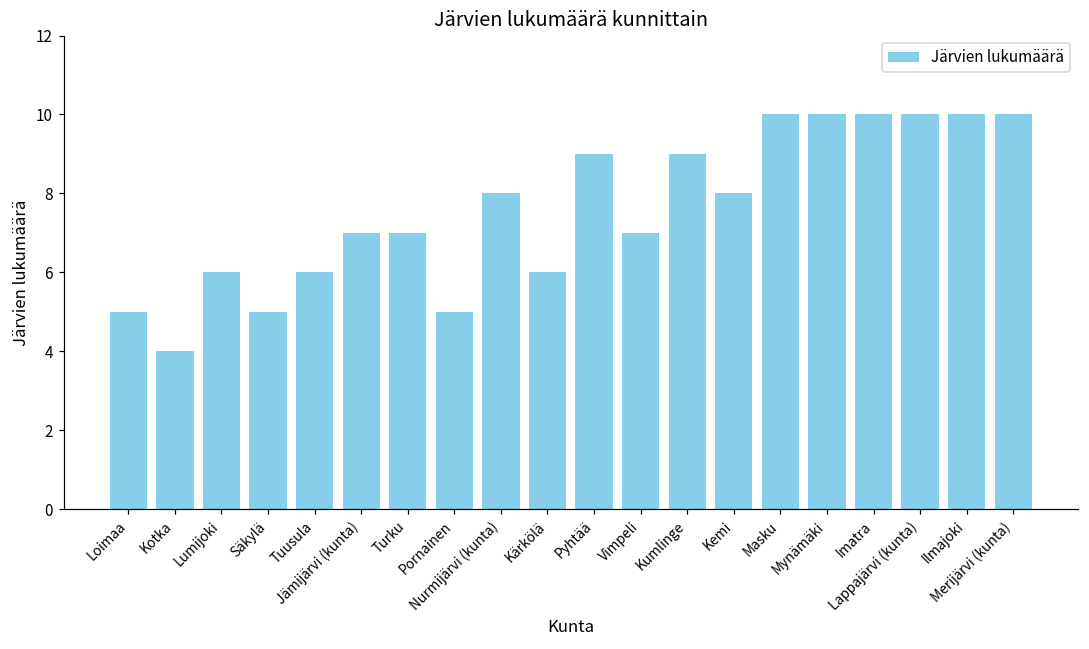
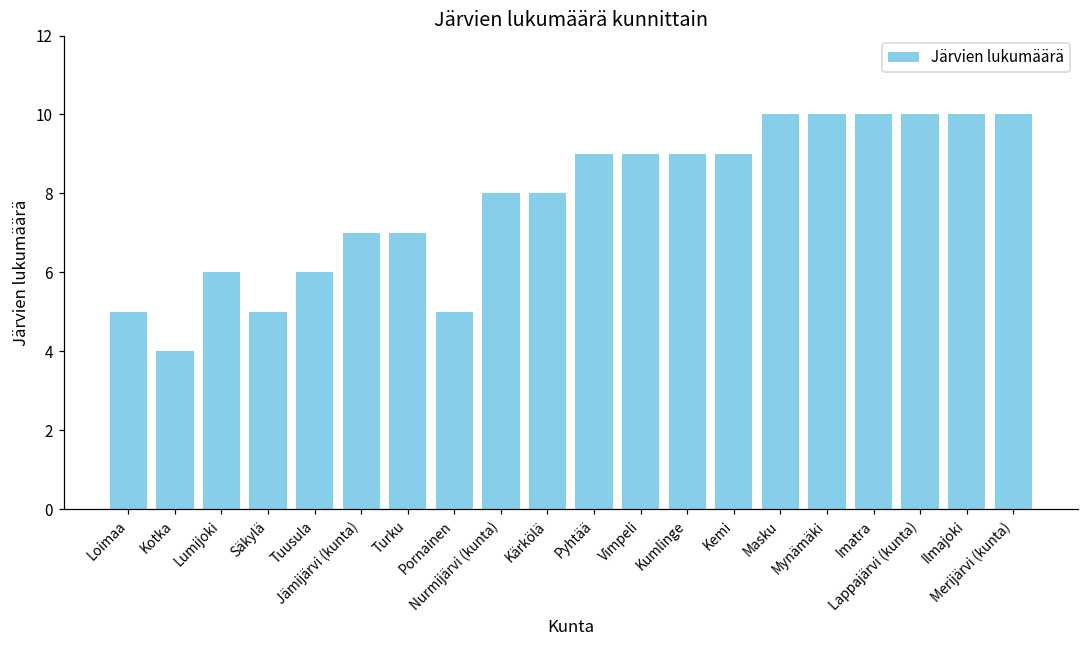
  {
    "Loimaa": 5,
    "Kotka": 4,
    "Lumijoki": 6,
    "Säkylä": 5,
    "Tuusula": 6,
    "Jämijärvi (kunta)": 7,
    "Turku": 7,
    "Pornainen": 5,
    "Nurmijärvi (kunta)": 8,
-   "Kärkölä": 6,
+   "Kärkölä": 8,
    "Pyhtää": 9,
-   "Vimpeli": 7,
+   "Vimpeli": 9,
    "Kumlinge": 9,
-   "Kemi": 8,
+   "Kemi": 9,
    "Masku": 10,
    "Mynämäki": 10,
    "Imatra": 10,
    "Lappajärvi (kunta)": 10,
    "Ilmajoki": 10,
    "Merijärvi (kunta)": 10
  }
